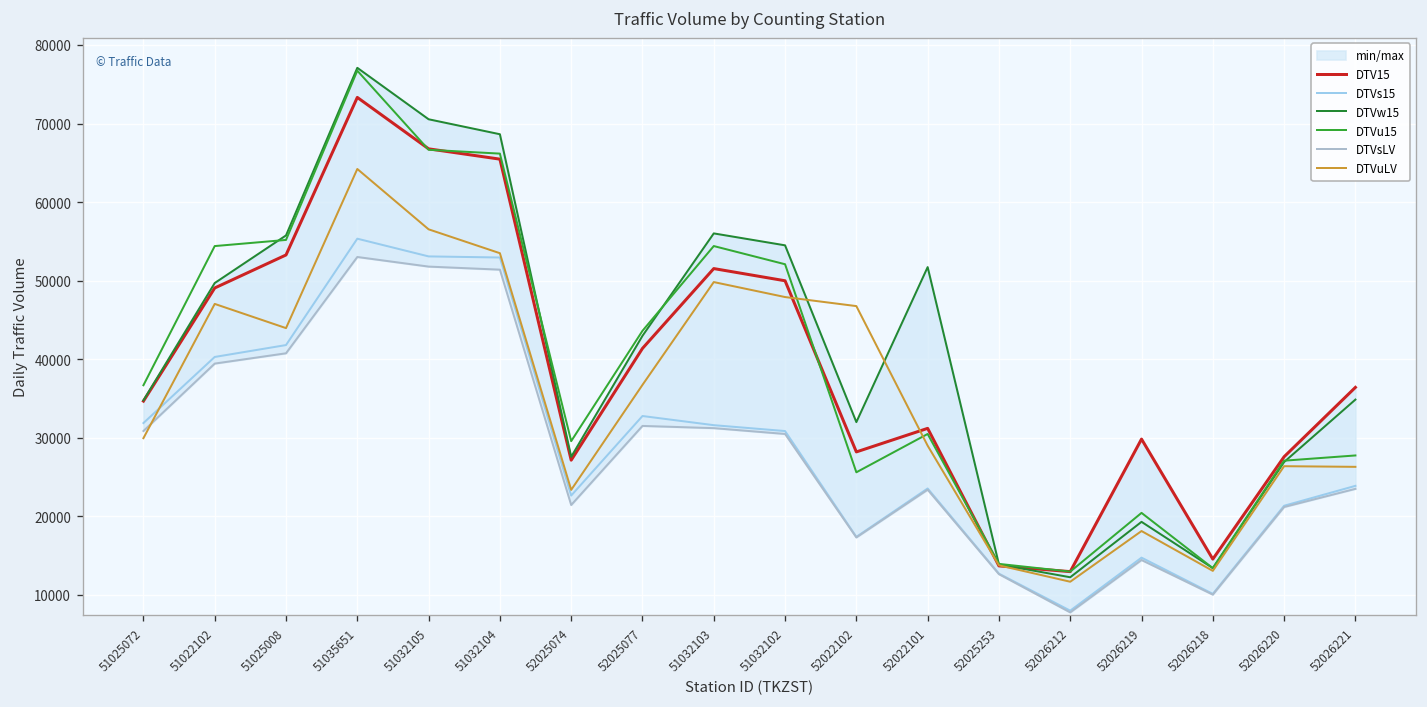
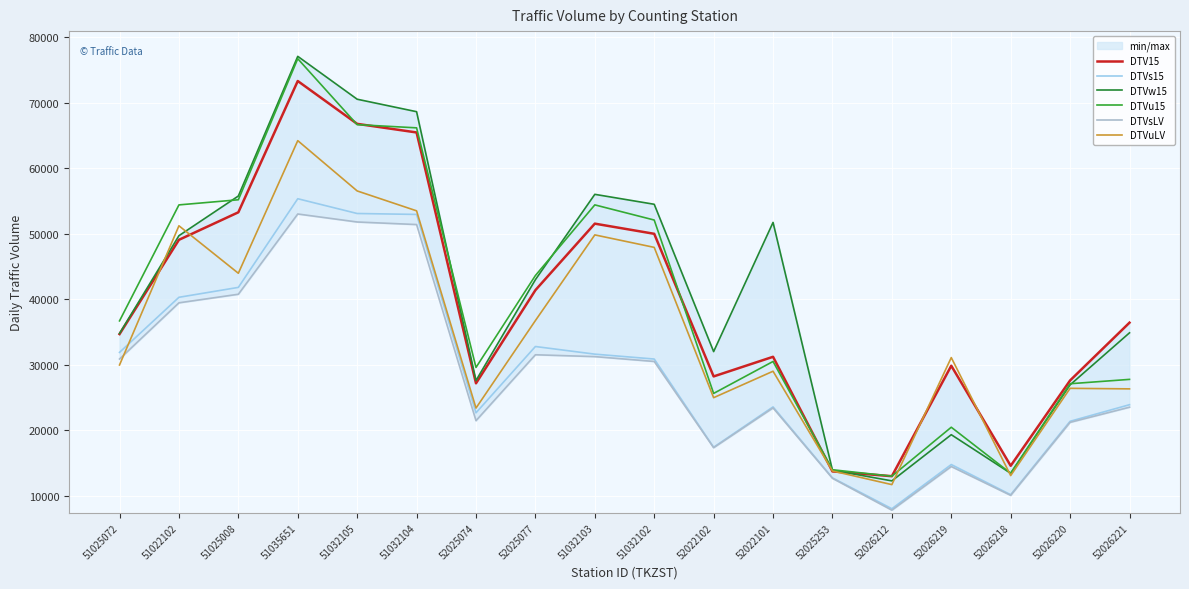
  {
    "DTV15": {
      "51022102": 49000,
      "51025008": 53000,
      "51035651": 73000,
      "51032104": 65000,
      "52025074": 27000,
      "52025077": 41000,
      "51032103": 52000,
      "51032102": 50000,
      "52022102": 28000,
      "52022101": 31000
    },
    "DTVuLV": {
      "51025072": 30000,
-     "51022102": 47000,
+     "51022102": 51000,
      "51025008": 44000,
      "51035651": 64000,
      "51032105": 57000,
      "51032104": 54000,
      "52025074": 23000,
      "52025077": 37000,
      "51032103": 50000,
      "51032102": 48000,
-     "52022102": 47000,
+     "52022102": 25000,
      "52022101": 29000,
      "52026212": 12000,
-     "52026219": 18000,
+     "52026219": 31000,
      "52026220": 26000,
      "52026221": 26000
    }
  }
